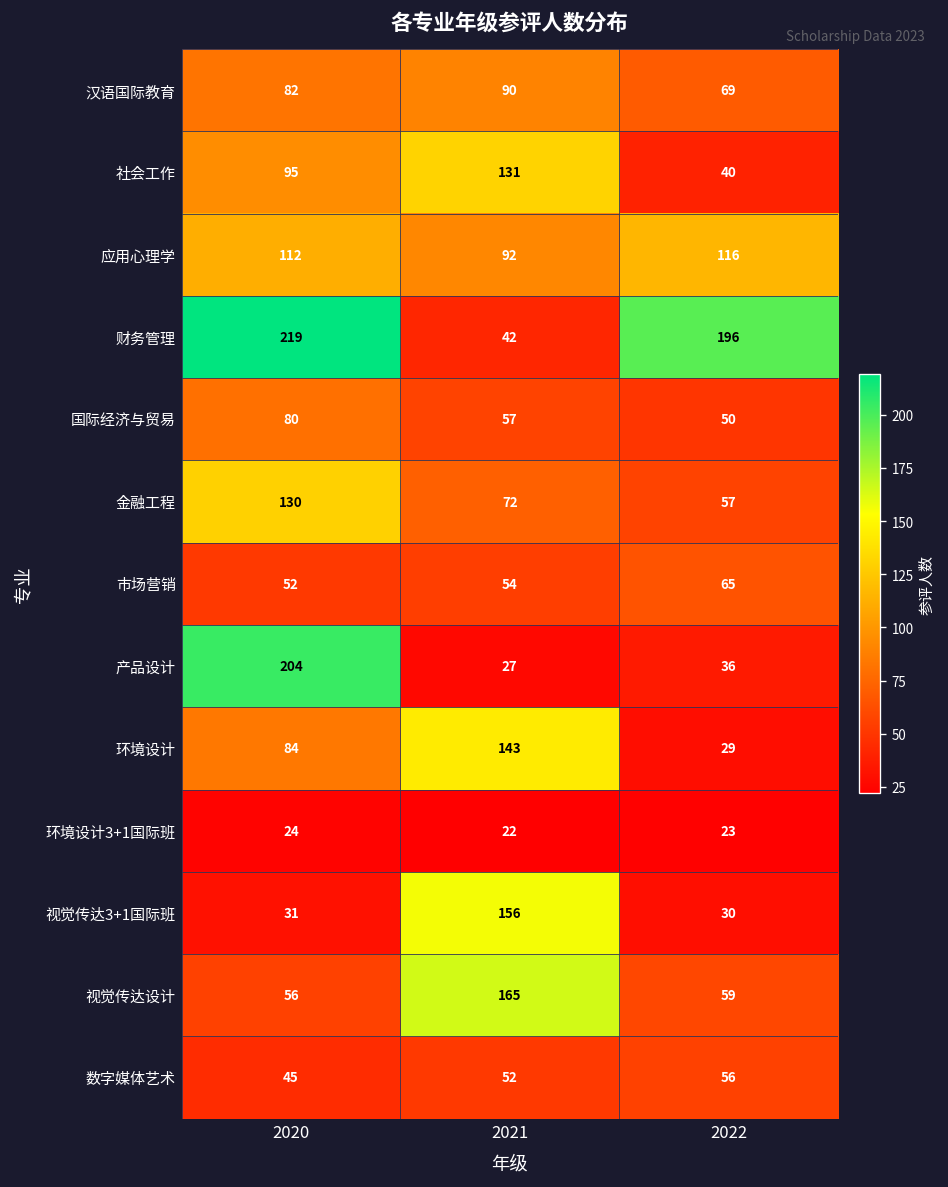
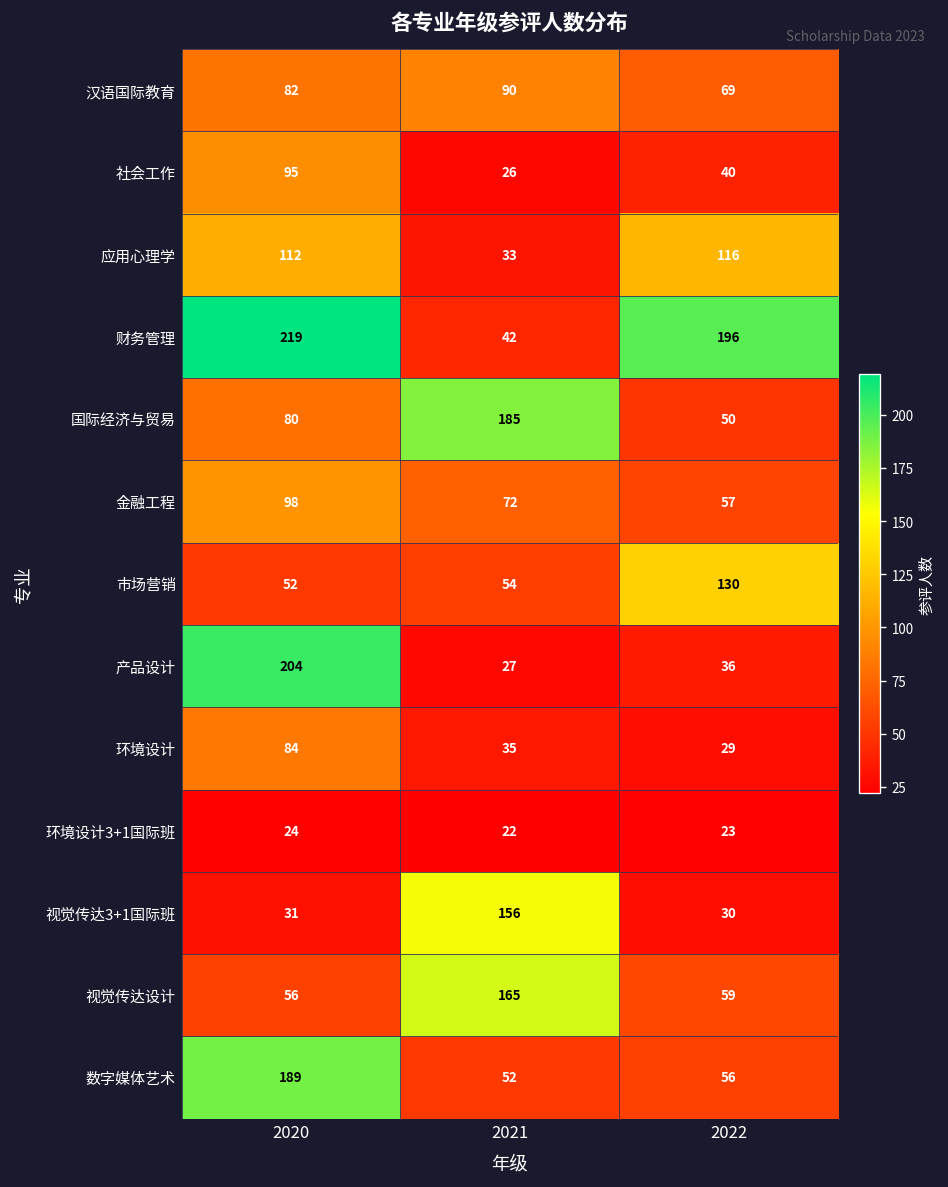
  {
    "汉语国际教育": {
      "2020": 82,
      "2021": 90,
      "2022": 69
    },
    "社会工作": {
      "2020": 95,
-     "2021": 131,
+     "2021": 26,
      "2022": 40
    },
    "应用心理学": {
      "2020": 112,
-     "2021": 92,
+     "2021": 33,
      "2022": 116
    },
    "财务管理": {
      "2020": 219,
      "2021": 42,
      "2022": 196
    },
    "国际经济与贸易": {
      "2020": 80,
-     "2021": 57,
+     "2021": 185,
      "2022": 50
    },
    "金融工程": {
-     "2020": 130,
+     "2020": 98,
      "2021": 72,
      "2022": 57
    },
    "市场营销": {
      "2020": 52,
      "2021": 54,
-     "2022": 65
+     "2022": 130
    },
    "产品设计": {
      "2020": 204,
      "2021": 27,
      "2022": 36
    },
    "环境设计": {
      "2020": 84,
-     "2021": 143,
+     "2021": 35,
      "2022": 29
    },
    "环境设计3+1国际班": {
      "2020": 24,
      "2021": 22,
      "2022": 23
    },
    "视觉传达3+1国际班": {
      "2020": 31,
      "2021": 156,
      "2022": 30
    },
    "视觉传达设计": {
      "2020": 56,
      "2021": 165,
      "2022": 59
    },
    "数字媒体艺术": {
-     "2020": 45,
+     "2020": 189,
      "2021": 52,
      "2022": 56
    }
  }
